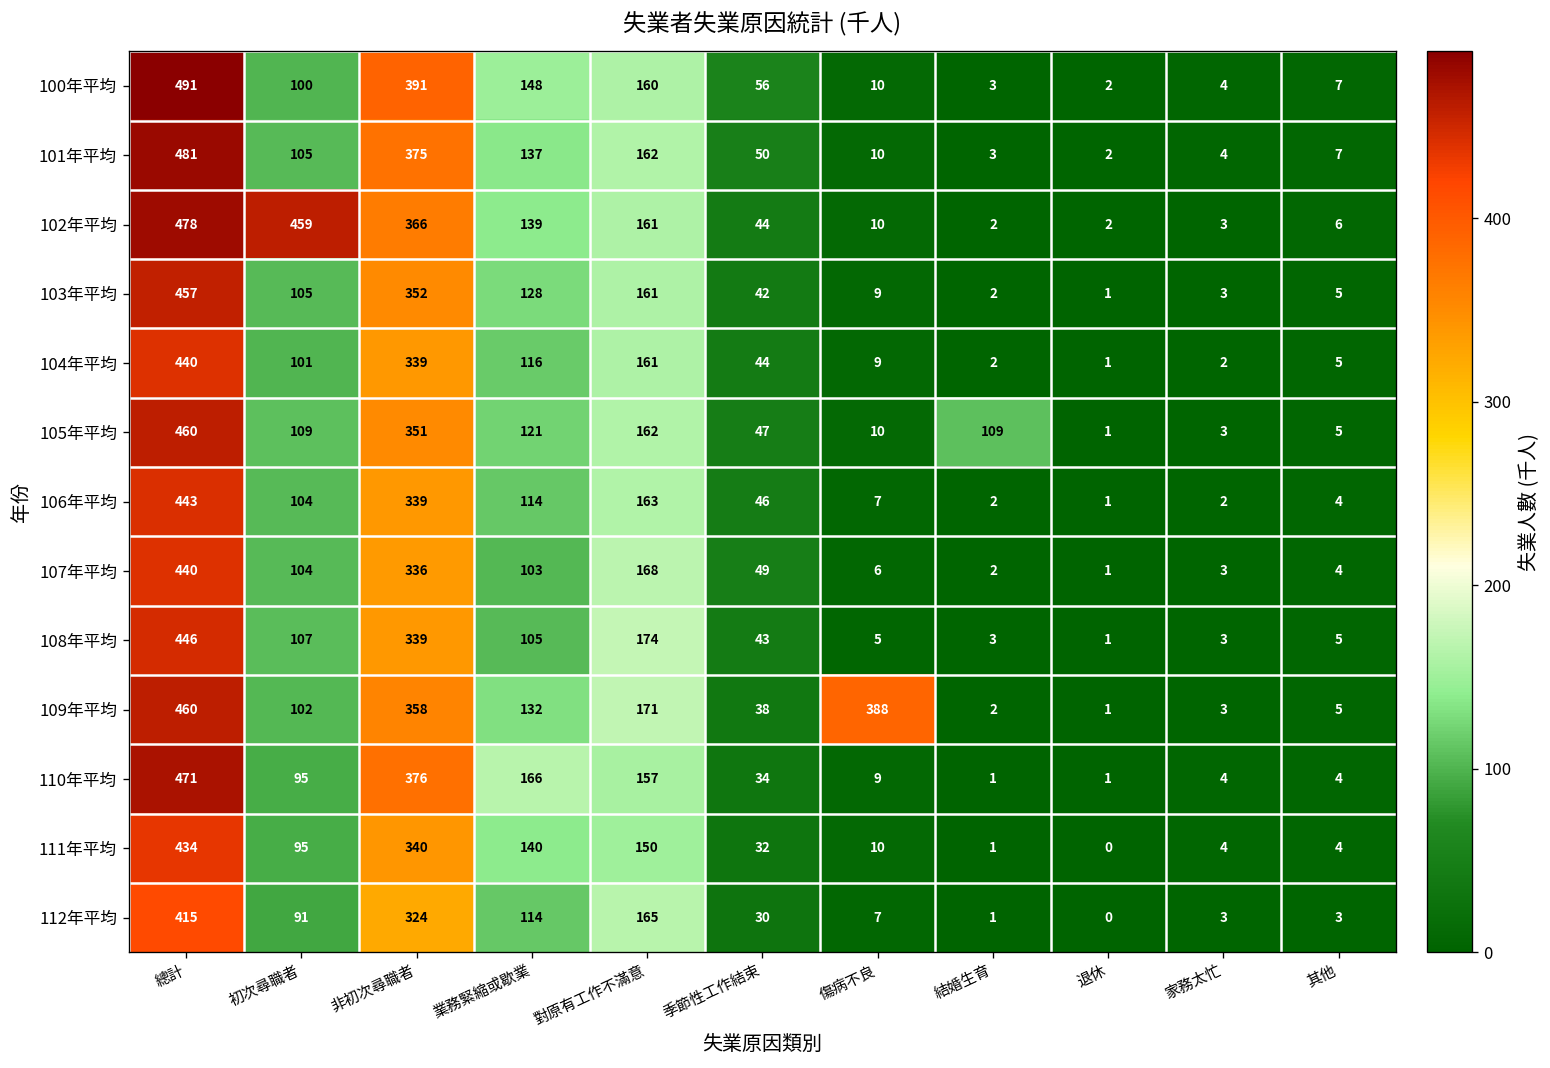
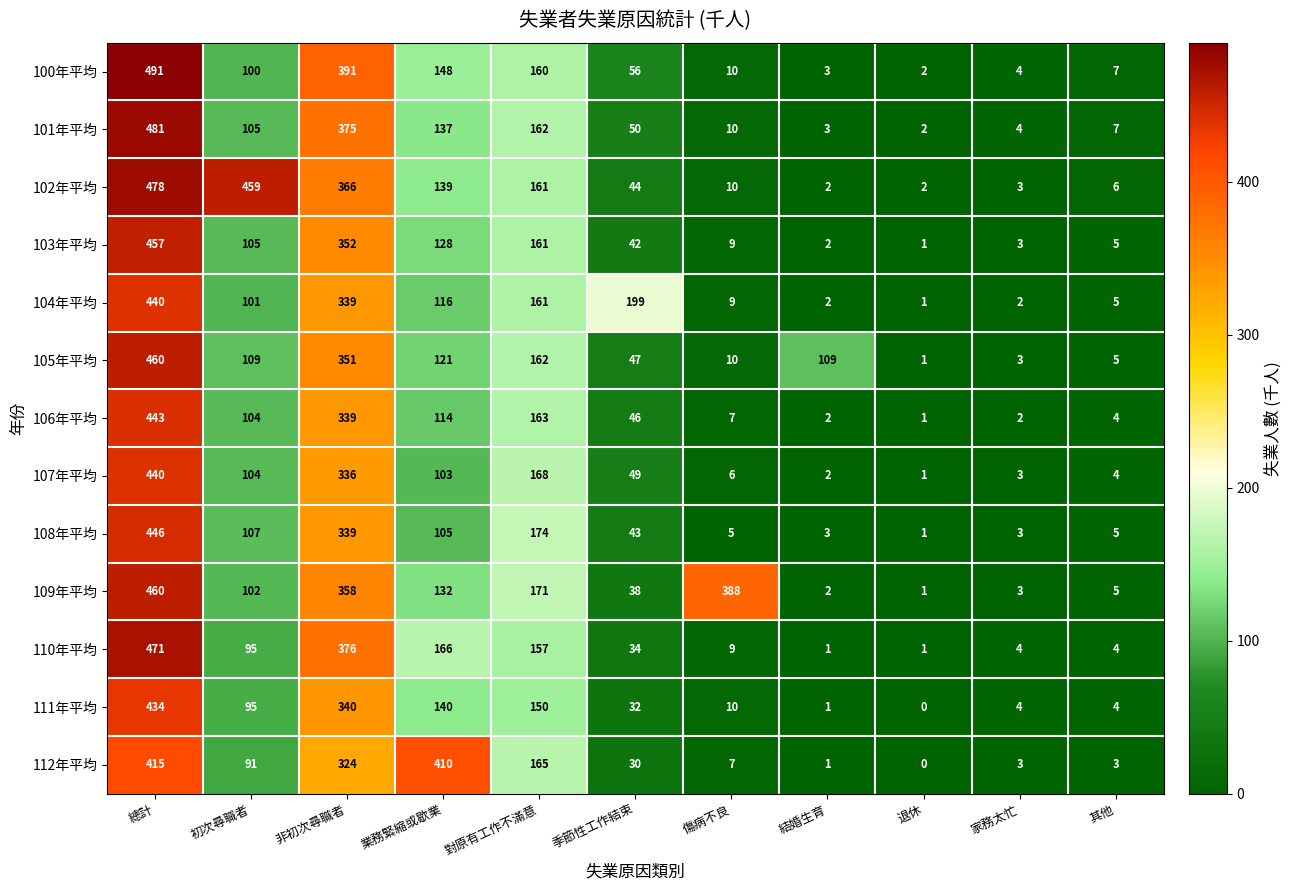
  {
    "100年平均": {
      "總計": 491,
      "初次尋職者": 100,
      "非初次尋職者": 391,
      "業務緊縮或歇業": 148,
      "對原有工作不滿意": 160,
      "季節性工作結束": 56,
      "傷病不良": 10,
      "結婚生育": 3,
      "退休": 2,
      "家務太忙": 4,
      "其他": 7
    },
    "101年平均": {
      "總計": 481,
      "初次尋職者": 105,
      "非初次尋職者": 375,
      "業務緊縮或歇業": 137,
      "對原有工作不滿意": 162,
      "季節性工作結束": 50,
      "傷病不良": 10,
      "結婚生育": 3,
      "退休": 2,
      "家務太忙": 4,
      "其他": 7
    },
    "102年平均": {
      "總計": 478,
      "初次尋職者": 459,
      "非初次尋職者": 366,
      "業務緊縮或歇業": 139,
      "對原有工作不滿意": 161,
      "季節性工作結束": 44,
      "傷病不良": 10,
      "結婚生育": 2,
      "退休": 2,
      "家務太忙": 3,
      "其他": 6
    },
    "103年平均": {
      "總計": 457,
      "初次尋職者": 105,
      "非初次尋職者": 352,
      "業務緊縮或歇業": 128,
      "對原有工作不滿意": 161,
      "季節性工作結束": 42,
      "傷病不良": 9,
      "結婚生育": 2,
      "退休": 1,
      "家務太忙": 3,
      "其他": 5
    },
    "104年平均": {
      "總計": 440,
      "初次尋職者": 101,
      "非初次尋職者": 339,
      "業務緊縮或歇業": 116,
      "對原有工作不滿意": 161,
-     "季節性工作結束": 44,
+     "季節性工作結束": 199,
      "傷病不良": 9,
      "結婚生育": 2,
      "退休": 1,
      "家務太忙": 2,
      "其他": 5
    },
    "105年平均": {
      "總計": 460,
      "初次尋職者": 109,
      "非初次尋職者": 351,
      "業務緊縮或歇業": 121,
      "對原有工作不滿意": 162,
      "季節性工作結束": 47,
      "傷病不良": 10,
      "結婚生育": 109,
      "退休": 1,
      "家務太忙": 3,
      "其他": 5
    },
    "106年平均": {
      "總計": 443,
      "初次尋職者": 104,
      "非初次尋職者": 339,
      "業務緊縮或歇業": 114,
      "對原有工作不滿意": 163,
      "季節性工作結束": 46,
      "傷病不良": 7,
      "結婚生育": 2,
      "退休": 1,
      "家務太忙": 2,
      "其他": 4
    },
    "107年平均": {
      "總計": 440,
      "初次尋職者": 104,
      "非初次尋職者": 336,
      "業務緊縮或歇業": 103,
      "對原有工作不滿意": 168,
      "季節性工作結束": 49,
      "傷病不良": 6,
      "結婚生育": 2,
      "退休": 1,
      "家務太忙": 3,
      "其他": 4
    },
    "108年平均": {
      "總計": 446,
      "初次尋職者": 107,
      "非初次尋職者": 339,
      "業務緊縮或歇業": 105,
      "對原有工作不滿意": 174,
      "季節性工作結束": 43,
      "傷病不良": 5,
      "結婚生育": 3,
      "退休": 1,
      "家務太忙": 3,
      "其他": 5
    },
    "109年平均": {
      "總計": 460,
      "初次尋職者": 102,
      "非初次尋職者": 358,
      "業務緊縮或歇業": 132,
      "對原有工作不滿意": 171,
      "季節性工作結束": 38,
      "傷病不良": 388,
      "結婚生育": 2,
      "退休": 1,
      "家務太忙": 3,
      "其他": 5
    },
    "110年平均": {
      "總計": 471,
      "初次尋職者": 95,
      "非初次尋職者": 376,
      "業務緊縮或歇業": 166,
      "對原有工作不滿意": 157,
      "季節性工作結束": 34,
      "傷病不良": 9,
      "結婚生育": 1,
      "退休": 1,
      "家務太忙": 4,
      "其他": 4
    },
    "111年平均": {
      "總計": 434,
      "初次尋職者": 95,
      "非初次尋職者": 340,
      "業務緊縮或歇業": 140,
      "對原有工作不滿意": 150,
      "季節性工作結束": 32,
      "傷病不良": 10,
      "結婚生育": 1,
      "退休": 0,
      "家務太忙": 4,
      "其他": 4
    },
    "112年平均": {
      "總計": 415,
      "初次尋職者": 91,
      "非初次尋職者": 324,
-     "業務緊縮或歇業": 114,
+     "業務緊縮或歇業": 410,
      "對原有工作不滿意": 165,
      "季節性工作結束": 30,
      "傷病不良": 7,
      "結婚生育": 1,
      "退休": 0,
      "家務太忙": 3,
      "其他": 3
    }
  }
